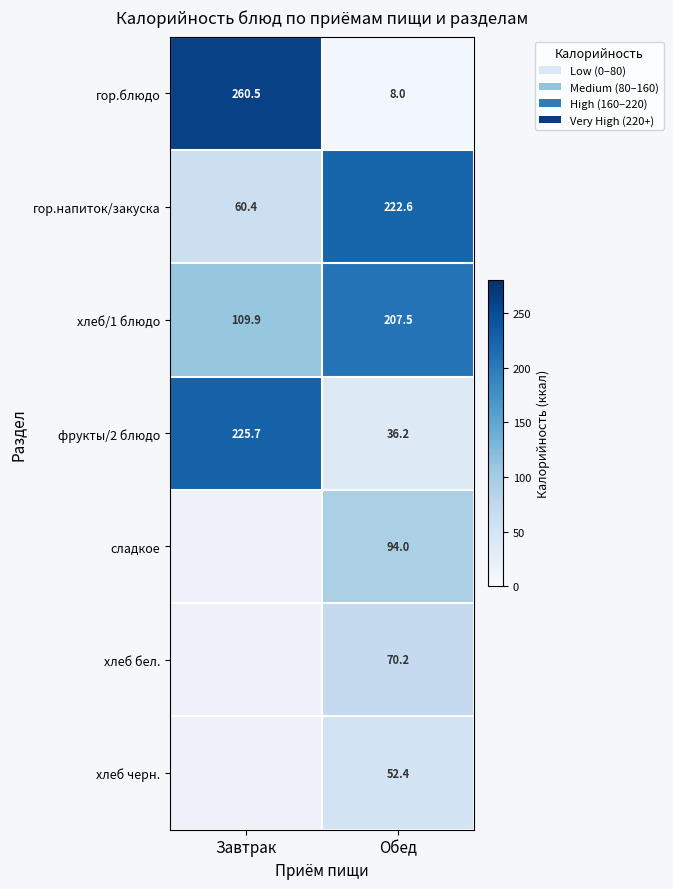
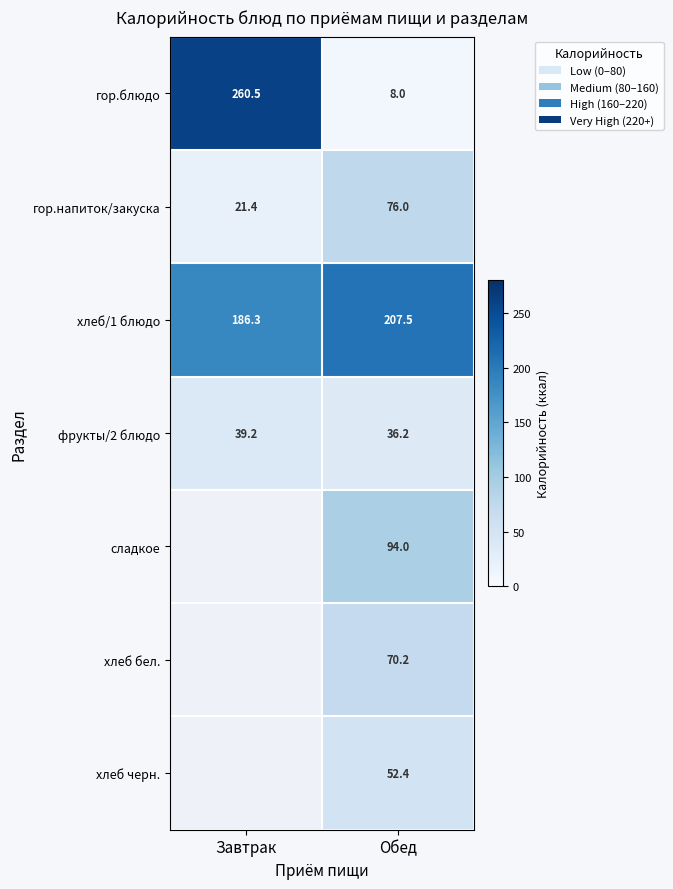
  {
    "гор.блюдо": {
      "Завтрак": 260.5,
      "Обед": 8.0
    },
    "гор.напиток/закуска": {
-     "Завтрак": 60.4,
-     "Обед": 222.6
+     "Завтрак": 21.4,
+     "Обед": 76.0
    },
    "хлеб/1 блюдо": {
-     "Завтрак": 109.9,
+     "Завтрак": 186.3,
      "Обед": 207.5
    },
    "фрукты/2 блюдо": {
-     "Завтрак": 225.7,
+     "Завтрак": 39.2,
      "Обед": 36.2
    },
    "сладкое": {
      "Обед": 94.0
    },
    "хлеб бел.": {
      "Обед": 70.2
    },
    "хлеб черн.": {
      "Обед": 52.4
    }
  }
